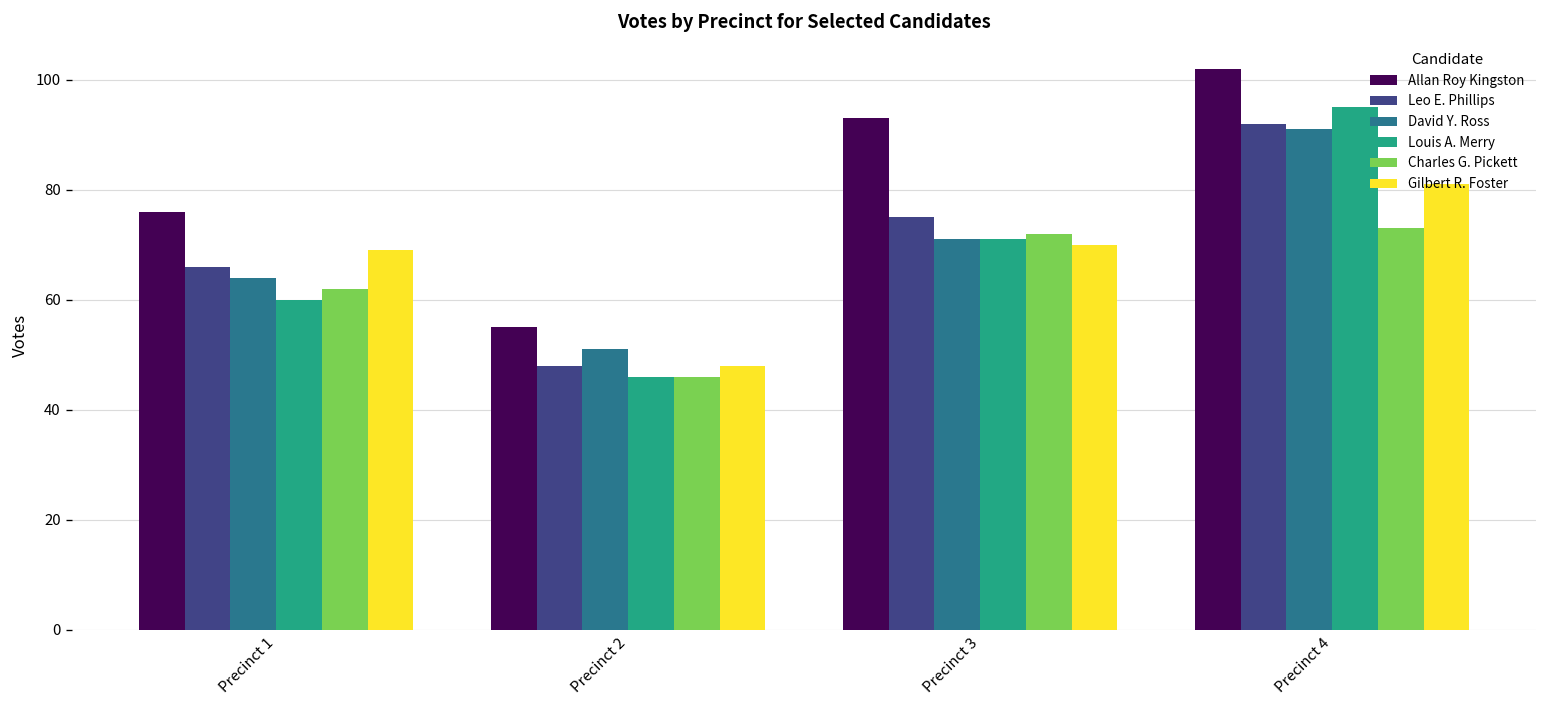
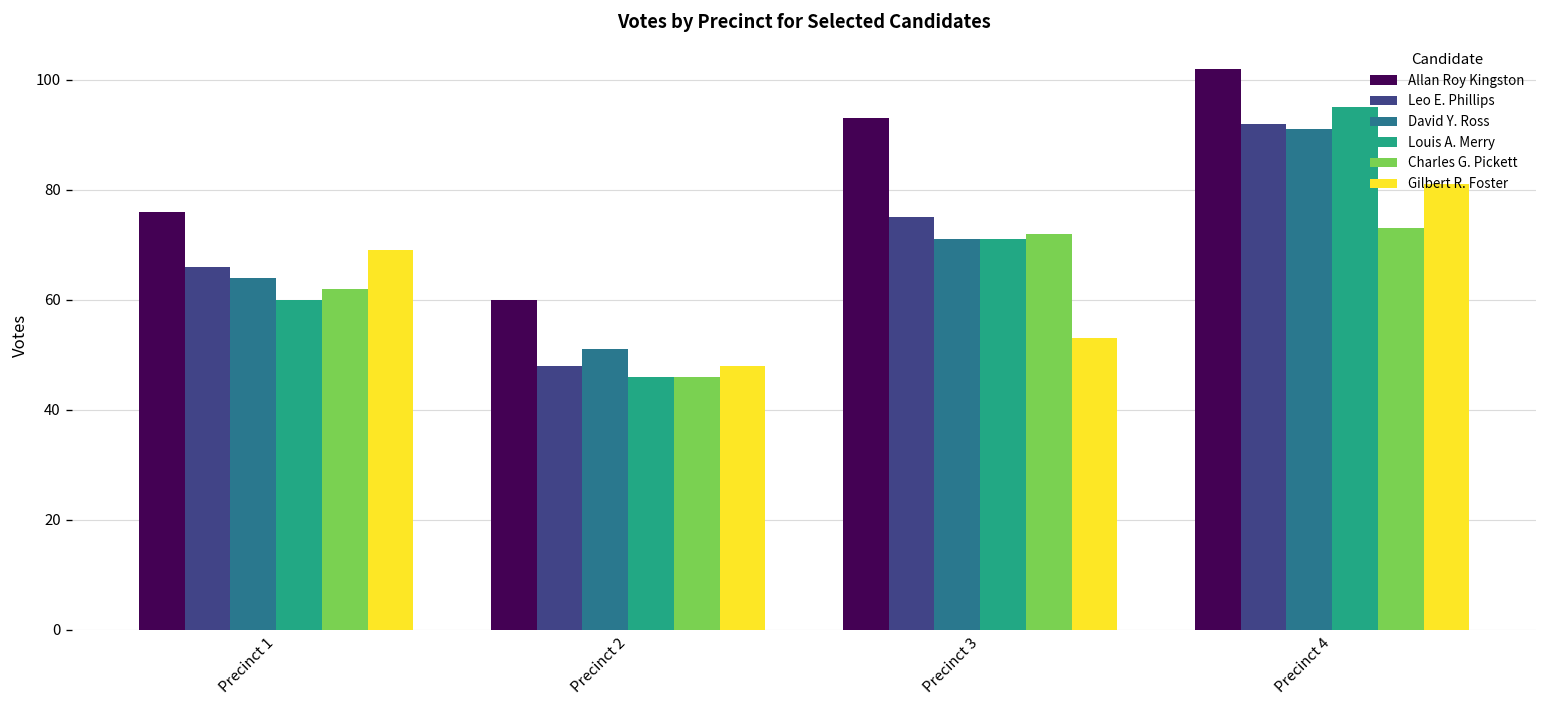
  {
    "Allan Roy Kingston": {
      "Precinct 1": 76,
-     "Precinct 2": 55,
+     "Precinct 2": 60,
      "Precinct 3": 93,
      "Precinct 4": 102
    },
    "Charles G. Pickett": {
      "Precinct 1": 62,
      "Precinct 2": 46,
      "Precinct 3": 72,
      "Precinct 4": 73
    },
    "Gilbert R. Foster": {
      "Precinct 1": 69,
      "Precinct 2": 48,
-     "Precinct 3": 70,
+     "Precinct 3": 53,
      "Precinct 4": 81
    }
  }
